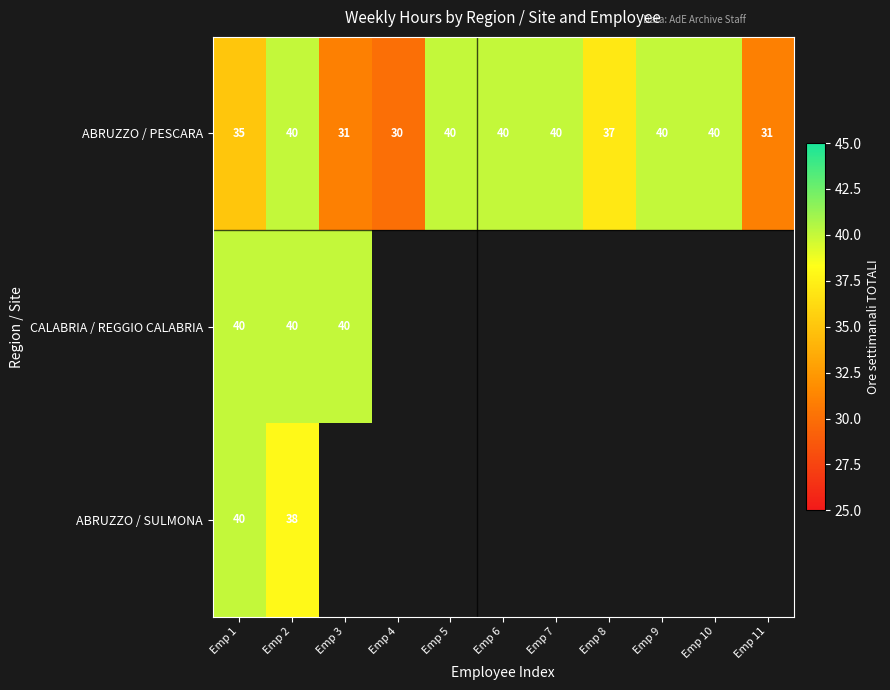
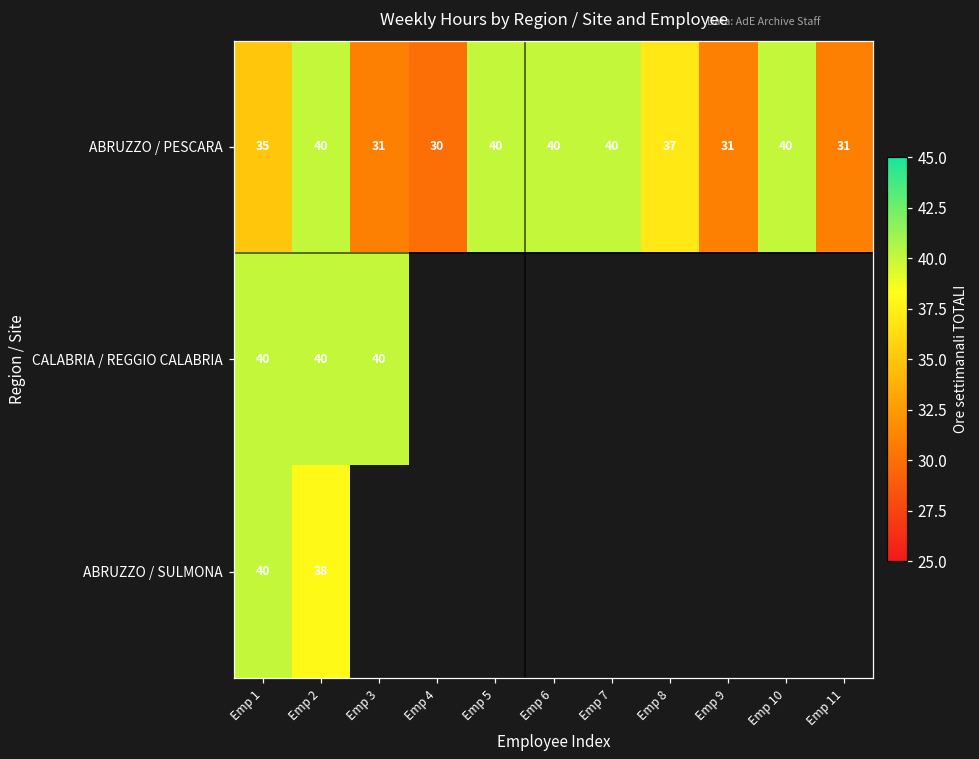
  {
    "ABRUZZO / PESCARA": {
      "Emp 1": 35,
      "Emp 2": 40,
      "Emp 3": 31,
      "Emp 4": 30,
      "Emp 5": 40,
      "Emp 6": 40,
      "Emp 7": 40,
      "Emp 8": 37,
-     "Emp 9": 40,
+     "Emp 9": 31,
      "Emp 10": 40,
      "Emp 11": 31
    },
    "CALABRIA / REGGIO CALABRIA": {
      "Emp 1": 40,
      "Emp 2": 40,
      "Emp 3": 40
    },
    "ABRUZZO / SULMONA": {
      "Emp 1": 40,
      "Emp 2": 38
    }
  }
